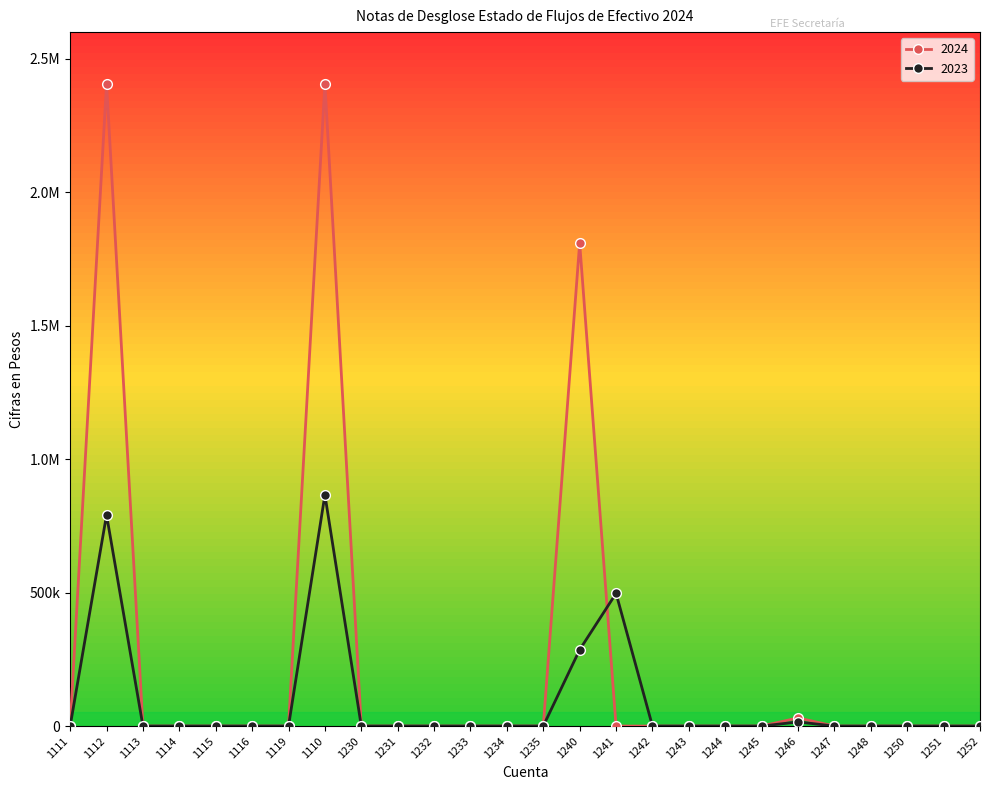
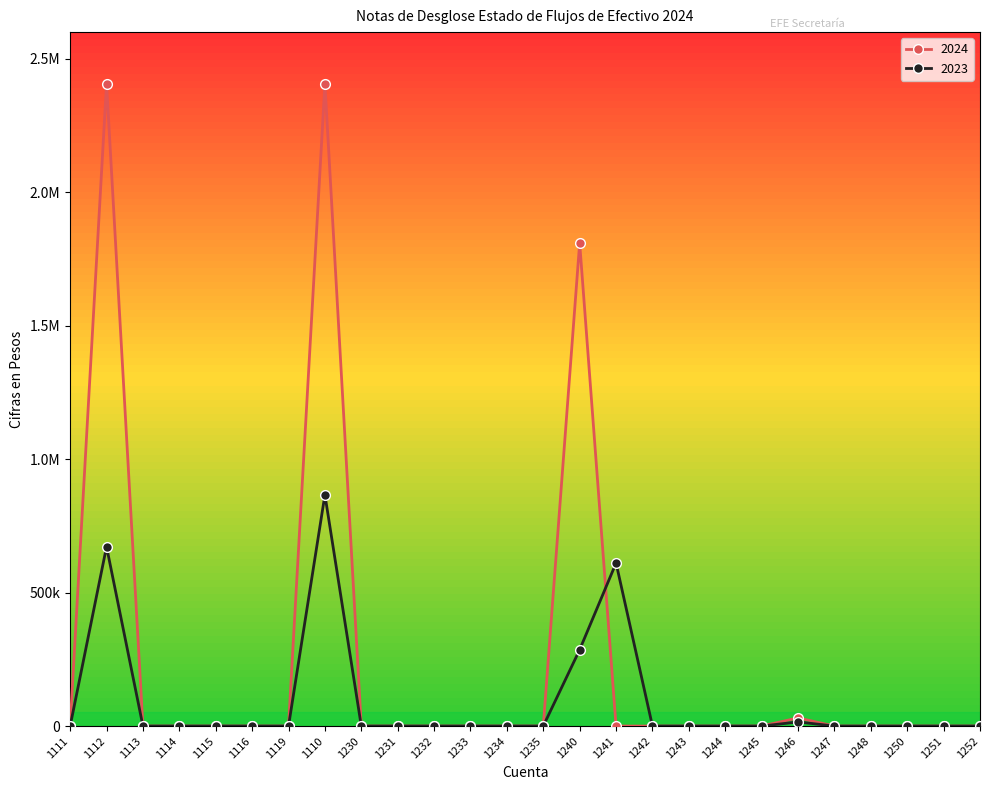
  {
    "2024": {
      "1112": 2410000,
      "1110": 2410000,
      "1240": 1810000,
      "1241": 0,
      "1246": 30000
    },
    "2023": {
-     "1112": 790000,
+     "1112": 670000,
      "1110": 870000,
      "1240": 290000,
-     "1241": 500000,
+     "1241": 610000,
      "1246": 20000
    }
  }
